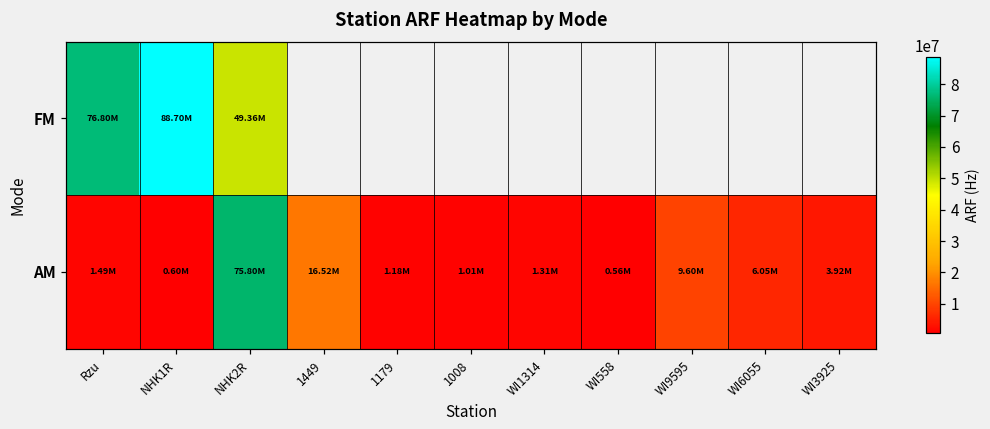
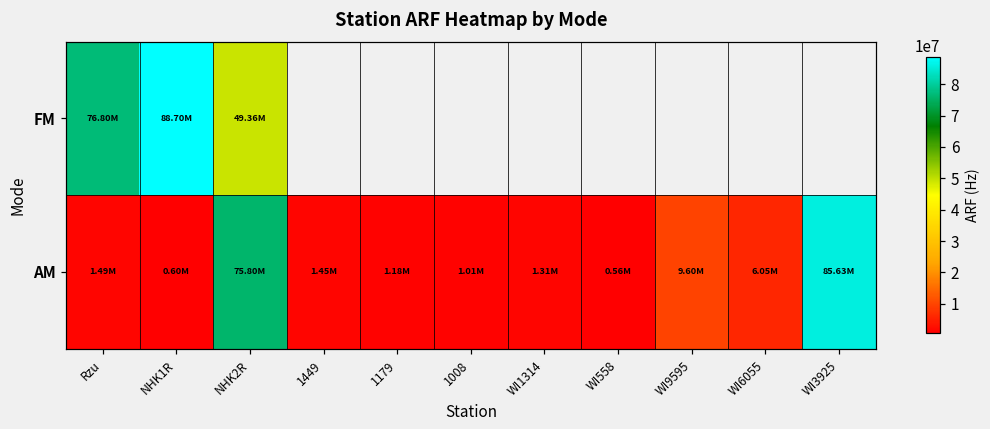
  {
    "FM": {
      "Rzu": "76.80M",
      "NHK1R": "88.70M",
      "NHK2R": "49.36M"
    },
    "AM": {
      "Rzu": "1.49M",
      "NHK1R": "0.60M",
      "NHK2R": "75.80M",
-     "1449": "16.52M",
+     "1449": "1.45M",
      "1179": "1.18M",
      "1008": "1.01M",
      "WI1314": "1.31M",
      "WI558": "0.56M",
      "WI9595": "9.60M",
      "WI6055": "6.05M",
-     "WI3925": "3.92M"
+     "WI3925": "85.63M"
    }
  }
